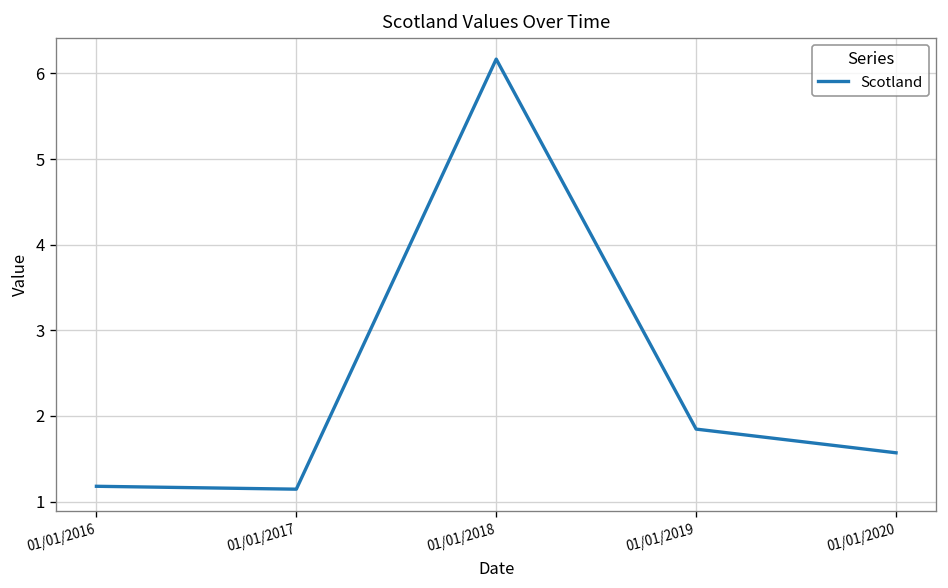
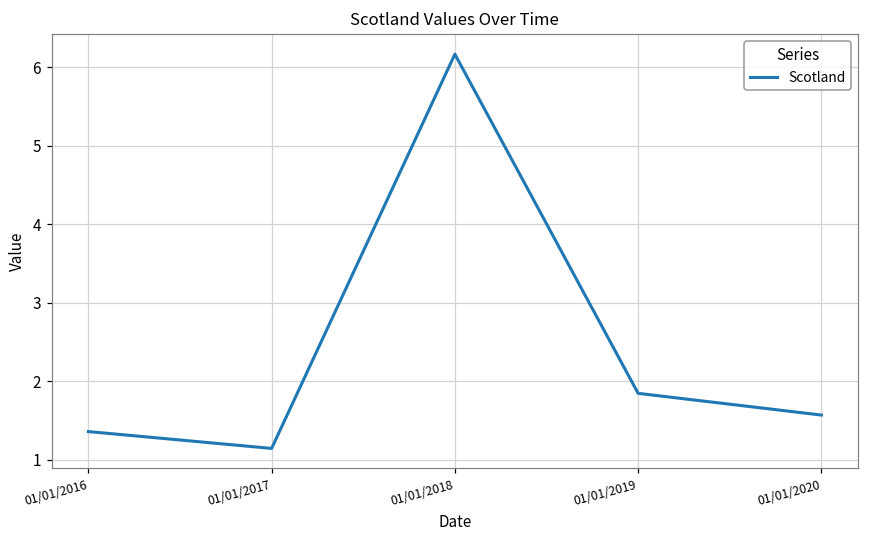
  {
-   "01/01/2016": 1.2,
+   "01/01/2016": 1.4,
    "01/01/2017": 1.1,
    "01/01/2018": 6.2,
    "01/01/2019": 1.8,
    "01/01/2020": 1.6
  }
